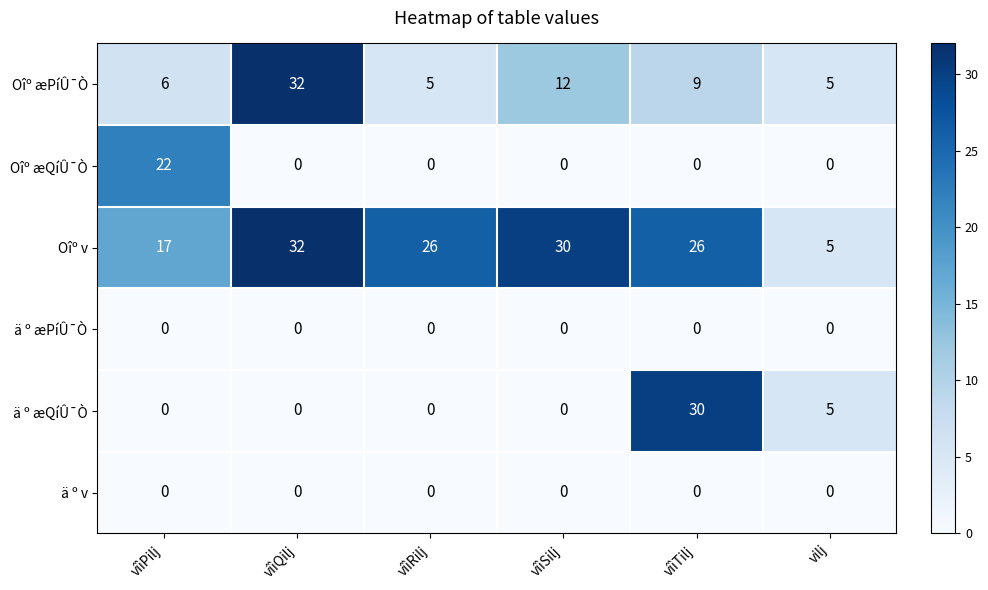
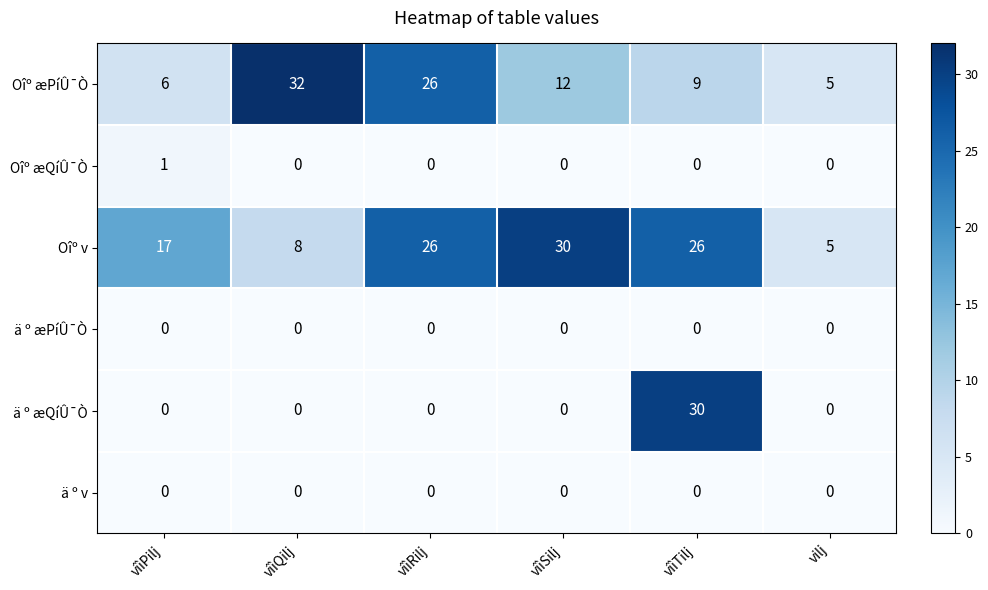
  {
    "Oîº æPíÛ¯Ò": {
      "vîìPilj": 6,
      "vîìQilj": 32,
-     "vîìRilj": 5,
+     "vîìRilj": 26,
      "vîìSilj": 12,
      "vîìTilj": 9,
      "vilj": 5
    },
    "Oîº æQíÛ¯Ò": {
-     "vîìPilj": 22,
+     "vîìPilj": 1,
      "vîìQilj": 0,
      "vîìRilj": 0,
      "vîìSilj": 0,
      "vîìTilj": 0,
      "vilj": 0
    },
    "Oîº v": {
      "vîìPilj": 17,
-     "vîìQilj": 32,
+     "vîìQilj": 8,
      "vîìRilj": 26,
      "vîìSilj": 30,
      "vîìTilj": 26,
      "vilj": 5
    },
    "ä º æPíÛ¯Ò": {
      "vîìPilj": 0,
      "vîìQilj": 0,
      "vîìRilj": 0,
      "vîìSilj": 0,
      "vîìTilj": 0,
      "vilj": 0
    },
    "ä º æQíÛ¯Ò": {
      "vîìPilj": 0,
      "vîìQilj": 0,
      "vîìRilj": 0,
      "vîìSilj": 0,
      "vîìTilj": 30,
-     "vilj": 5
+     "vilj": 0
    },
    "ä º v": {
      "vîìPilj": 0,
      "vîìQilj": 0,
      "vîìRilj": 0,
      "vîìSilj": 0,
      "vîìTilj": 0,
      "vilj": 0
    }
  }
